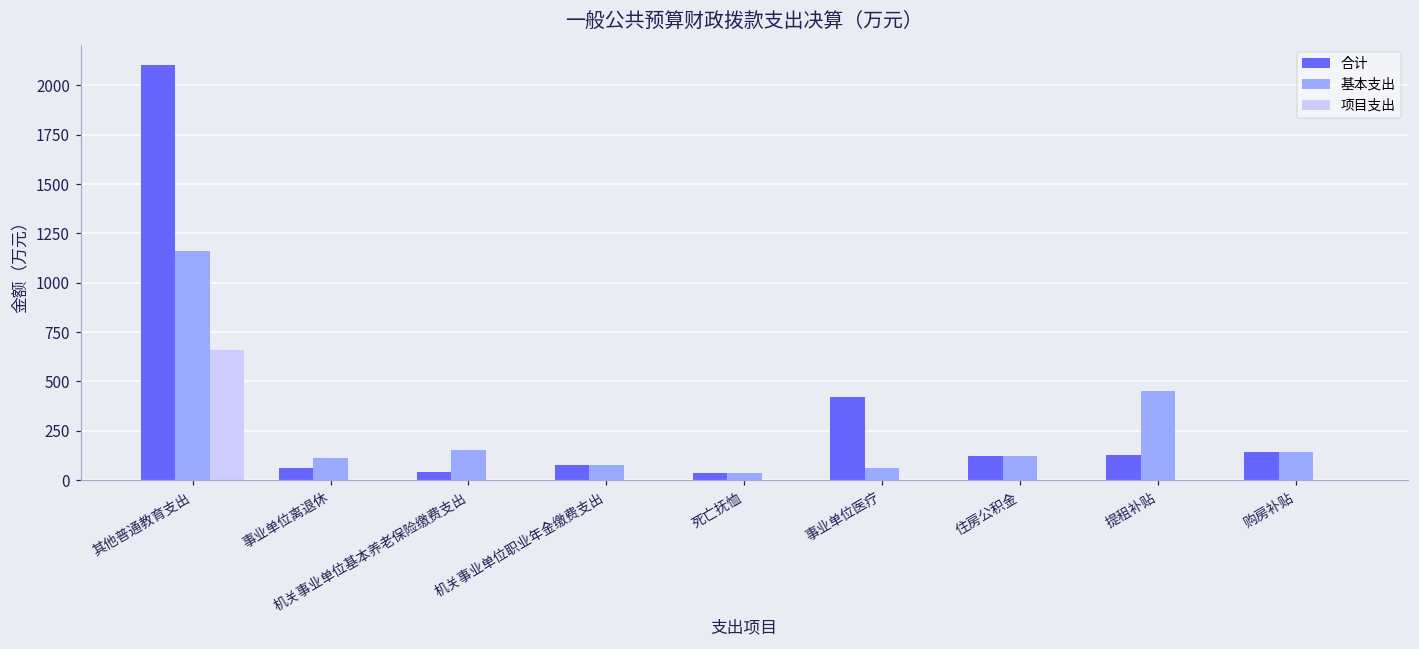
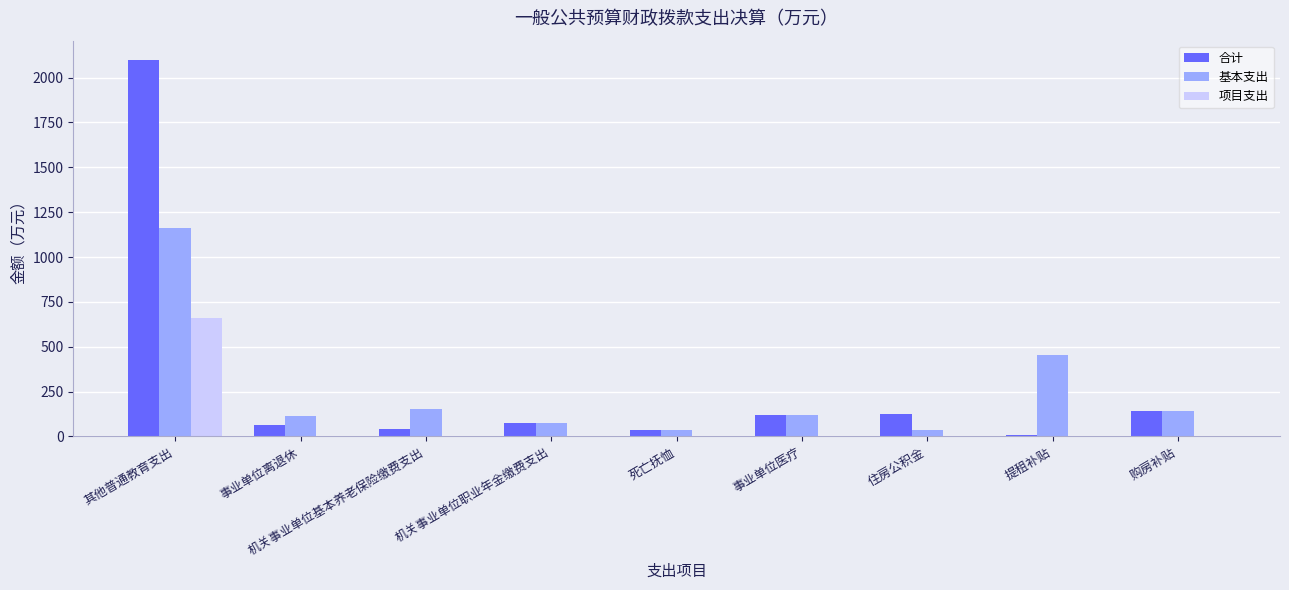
  {
    "合计": {
      "其他普通教育支出": 2100,
      "事业单位离退休": 60,
      "机关事业单位基本养老保险缴费支出": 40,
      "机关事业单位职业年金缴费支出": 80,
      "死亡抚恤": 40,
-     "事业单位医疗": 420,
+     "事业单位医疗": 120,
      "住房公积金": 120,
-     "提租补贴": 130,
+     "提租补贴": 10,
      "购房补贴": 140
    },
    "基本支出": {
      "其他普通教育支出": 1160,
      "事业单位离退休": 110,
      "机关事业单位基本养老保险缴费支出": 150,
      "机关事业单位职业年金缴费支出": 80,
      "死亡抚恤": 40,
-     "事业单位医疗": 60,
-     "住房公积金": 120,
+     "事业单位医疗": 120,
+     "住房公积金": 30,
      "提租补贴": 450,
      "购房补贴": 140
    },
    "项目支出": {
      "其他普通教育支出": 660,
      "事业单位离退休": 0,
      "机关事业单位基本养老保险缴费支出": 0,
      "机关事业单位职业年金缴费支出": 0,
      "死亡抚恤": 0,
      "事业单位医疗": 0,
      "住房公积金": 0,
      "提租补贴": 0,
      "购房补贴": 0
    }
  }
